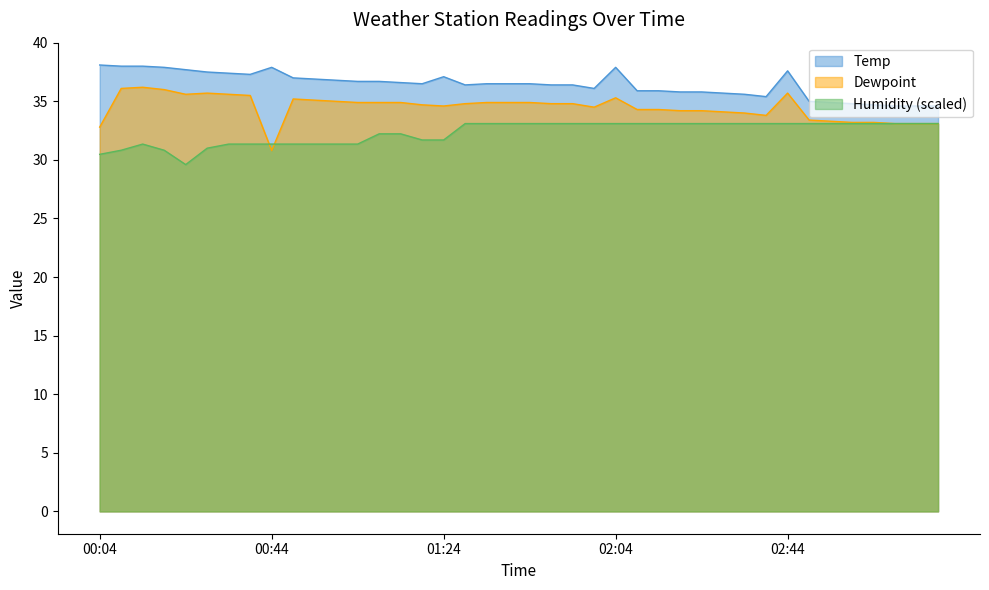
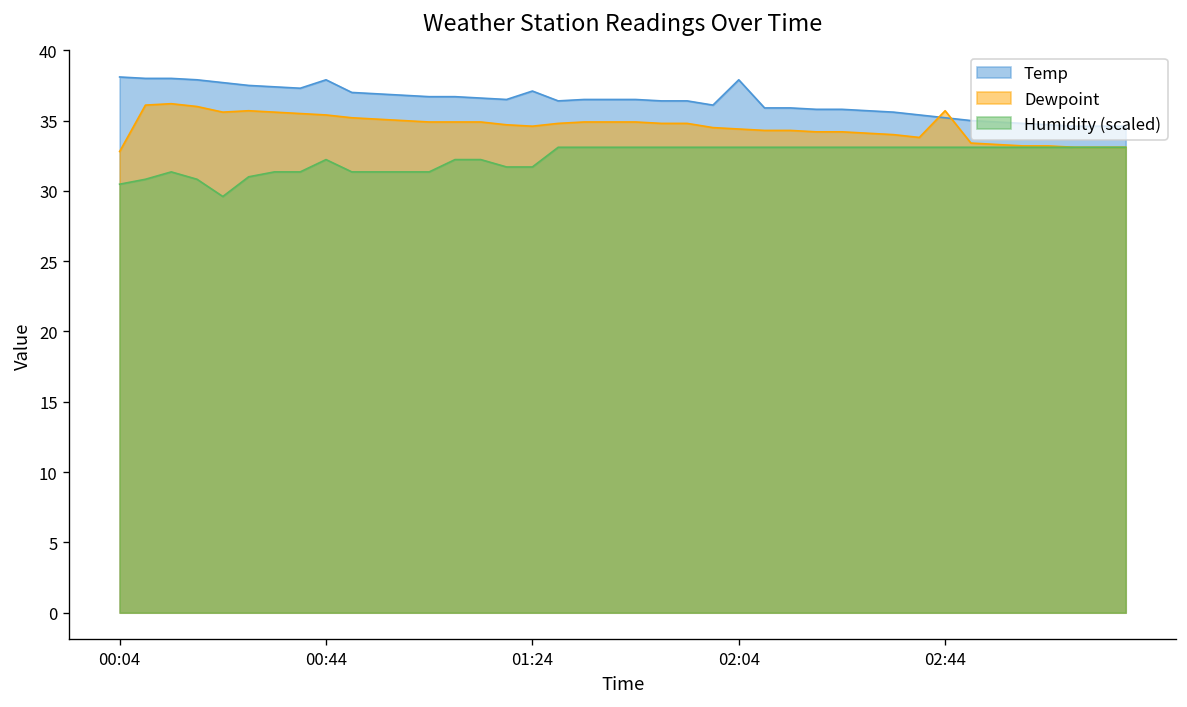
  {
    "Temp": {
      "00:04": 38.1,
      "00:44": 37.9,
      "01:24": 37.1,
      "02:04": 37.9,
-     "02:44": 37.6
+     "02:44": 35.2
    },
    "Dewpoint": {
      "00:04": 32.8,
-     "00:44": 30.8,
+     "00:44": 35.4,
      "01:24": 34.6,
-     "02:04": 35.3,
+     "02:04": 34.4,
      "02:44": 35.7
    },
    "Humidity (scaled)": {
      "00:04": 30.5,
-     "00:44": 31.4,
+     "00:44": 32.2,
      "01:24": 31.7,
      "02:04": 33.1,
      "02:44": 33.1
    }
  }
